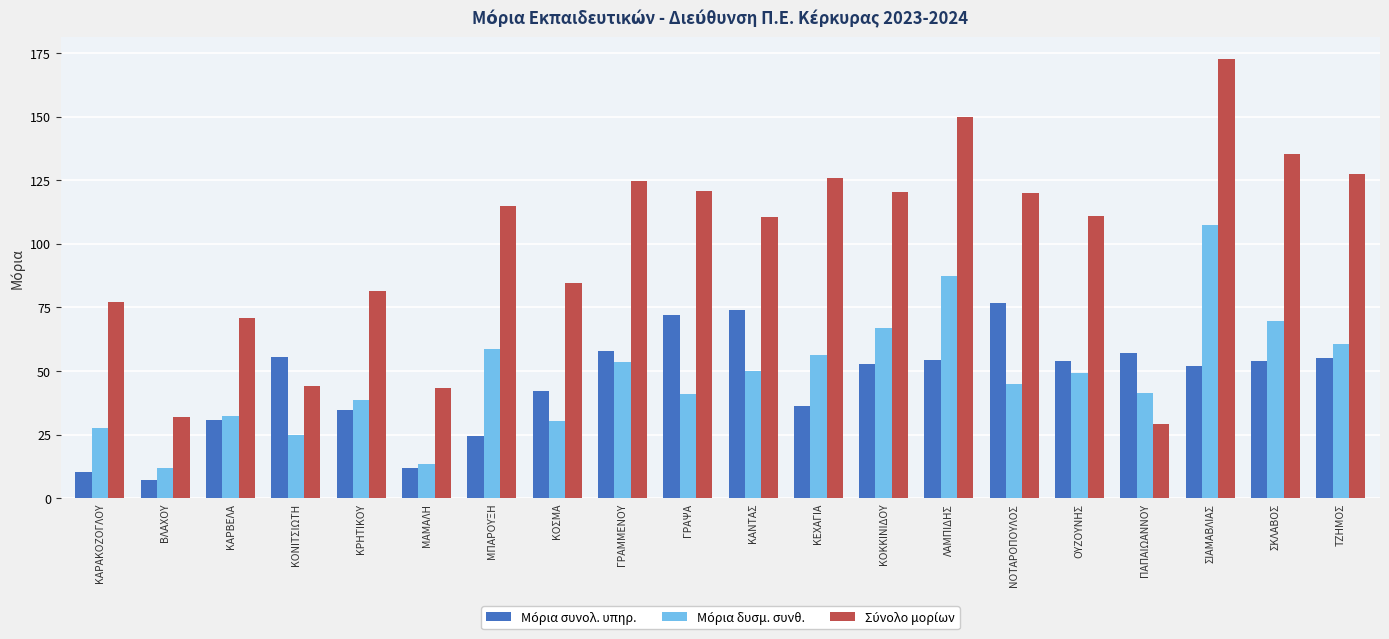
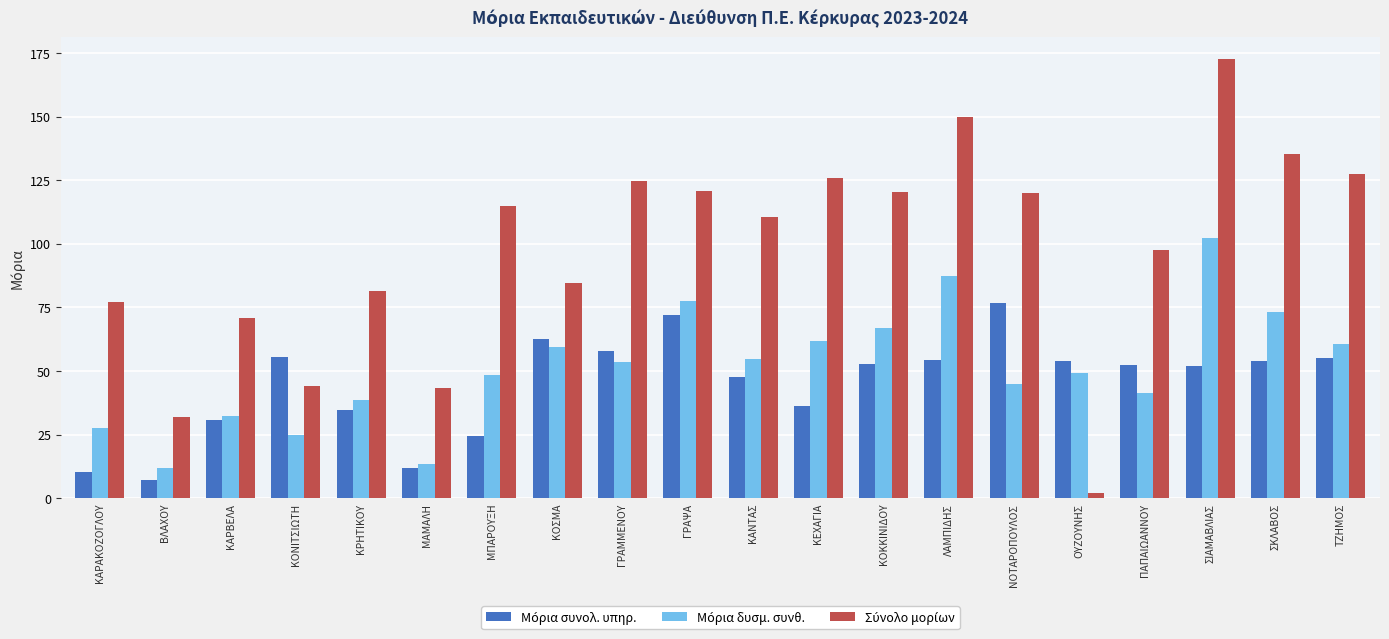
  {
    "Μόρια συνολ. υπηρ.": {
      "ΚΑΡΑΚΟΖΟΓΛΟΥ": 10,
      "ΒΛΑΧΟΥ": 7,
      "ΚΑΡΒΕΛΑ": 31,
      "ΚΟΝΙΤΣΙΩΤΗ": 56,
      "ΚΡΗΤΙΚΟΥ": 35,
      "ΜΑΜΑΛΗ": 12,
      "ΜΠΑΡΟΥΞΗ": 25,
-     "ΚΟΣΜΑ": 42,
+     "ΚΟΣΜΑ": 63,
      "ΓΡΑΜΜΕΝΟΥ": 58,
      "ΓΡΑΨΑ": 72,
-     "ΚΑΝΤΑΣ": 74,
+     "ΚΑΝΤΑΣ": 48,
      "ΚΕΧΑΓΙΑ": 36,
      "ΚΟΚΚΙΝΙΔΟΥ": 53,
      "ΛΑΜΠΙΔΗΣ": 54,
      "ΝΟΤΑΡΟΠΟΥΛΟΣ": 77,
      "ΟΥΖΟΥΝΗΣ": 54,
-     "ΠΑΠΑΙΩΑΝΝΟΥ": 57,
+     "ΠΑΠΑΙΩΑΝΝΟΥ": 52,
      "ΣΙΑΜΑΒΛΙΑΣ": 52,
      "ΣΚΛΑΒΟΣ": 54,
      "ΤΖΗΜΟΣ": 55
    },
    "Μόρια δυσμ. συνθ.": {
      "ΚΑΡΑΚΟΖΟΓΛΟΥ": 28,
      "ΒΛΑΧΟΥ": 12,
      "ΚΑΡΒΕΛΑ": 32,
      "ΚΟΝΙΤΣΙΩΤΗ": 25,
      "ΚΡΗΤΙΚΟΥ": 39,
      "ΜΑΜΑΛΗ": 14,
-     "ΜΠΑΡΟΥΞΗ": 59,
-     "ΚΟΣΜΑ": 30,
+     "ΜΠΑΡΟΥΞΗ": 49,
+     "ΚΟΣΜΑ": 59,
      "ΓΡΑΜΜΕΝΟΥ": 54,
-     "ΓΡΑΨΑ": 41,
-     "ΚΑΝΤΑΣ": 50,
-     "ΚΕΧΑΓΙΑ": 56,
+     "ΓΡΑΨΑ": 78,
+     "ΚΑΝΤΑΣ": 55,
+     "ΚΕΧΑΓΙΑ": 62,
      "ΚΟΚΚΙΝΙΔΟΥ": 67,
      "ΛΑΜΠΙΔΗΣ": 87,
      "ΝΟΤΑΡΟΠΟΥΛΟΣ": 45,
      "ΟΥΖΟΥΝΗΣ": 49,
      "ΠΑΠΑΙΩΑΝΝΟΥ": 41,
-     "ΣΙΑΜΑΒΛΙΑΣ": 108,
-     "ΣΚΛΑΒΟΣ": 70,
+     "ΣΙΑΜΑΒΛΙΑΣ": 102,
+     "ΣΚΛΑΒΟΣ": 73,
      "ΤΖΗΜΟΣ": 61
    },
    "Σύνολο μορίων": {
      "ΚΑΡΑΚΟΖΟΓΛΟΥ": 77,
      "ΒΛΑΧΟΥ": 32,
      "ΚΑΡΒΕΛΑ": 71,
      "ΚΟΝΙΤΣΙΩΤΗ": 44,
      "ΚΡΗΤΙΚΟΥ": 81,
      "ΜΑΜΑΛΗ": 43,
      "ΜΠΑΡΟΥΞΗ": 115,
      "ΚΟΣΜΑ": 85,
      "ΓΡΑΜΜΕΝΟΥ": 125,
      "ΓΡΑΨΑ": 121,
      "ΚΑΝΤΑΣ": 110,
      "ΚΕΧΑΓΙΑ": 126,
      "ΚΟΚΚΙΝΙΔΟΥ": 120,
      "ΛΑΜΠΙΔΗΣ": 150,
      "ΝΟΤΑΡΟΠΟΥΛΟΣ": 120,
-     "ΟΥΖΟΥΝΗΣ": 111,
-     "ΠΑΠΑΙΩΑΝΝΟΥ": 29,
+     "ΟΥΖΟΥΝΗΣ": 2,
+     "ΠΑΠΑΙΩΑΝΝΟΥ": 98,
      "ΣΙΑΜΑΒΛΙΑΣ": 172,
      "ΣΚΛΑΒΟΣ": 135,
      "ΤΖΗΜΟΣ": 128
    }
  }
